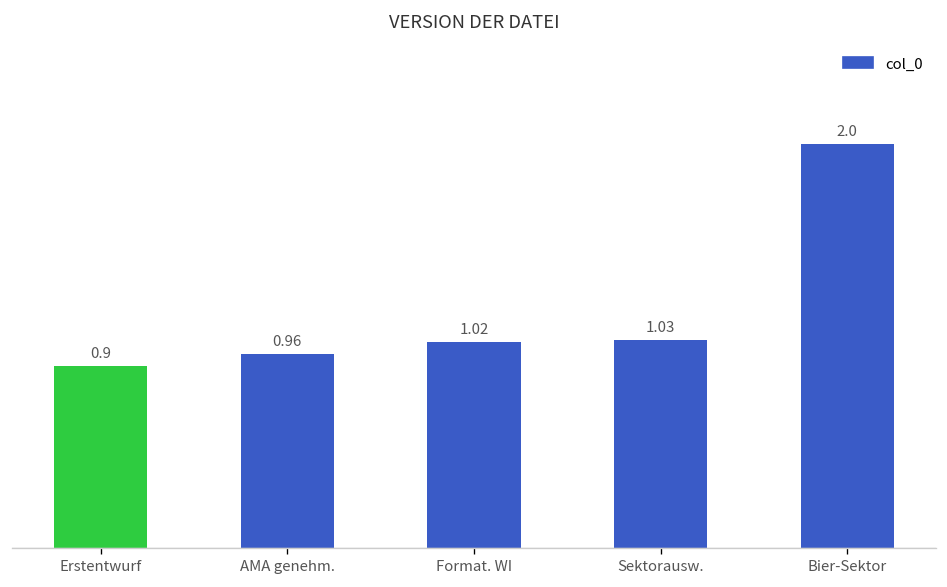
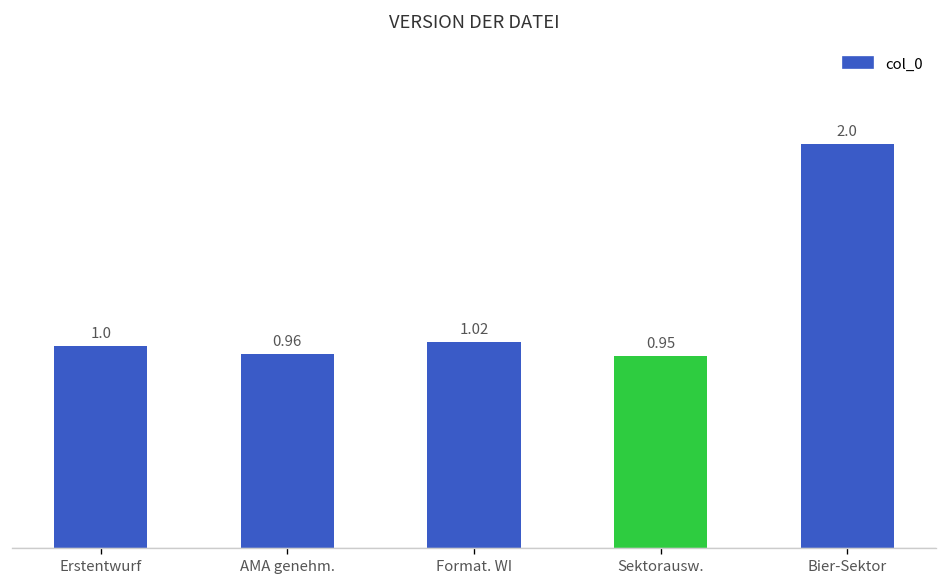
  {
-   "Erstentwurf": 0.9,
+   "Erstentwurf": 1.0,
    "AMA genehm.": 0.96,
    "Format. WI": 1.02,
-   "Sektorausw.": 1.03,
+   "Sektorausw.": 0.95,
    "Bier-Sektor": 2.0
  }
